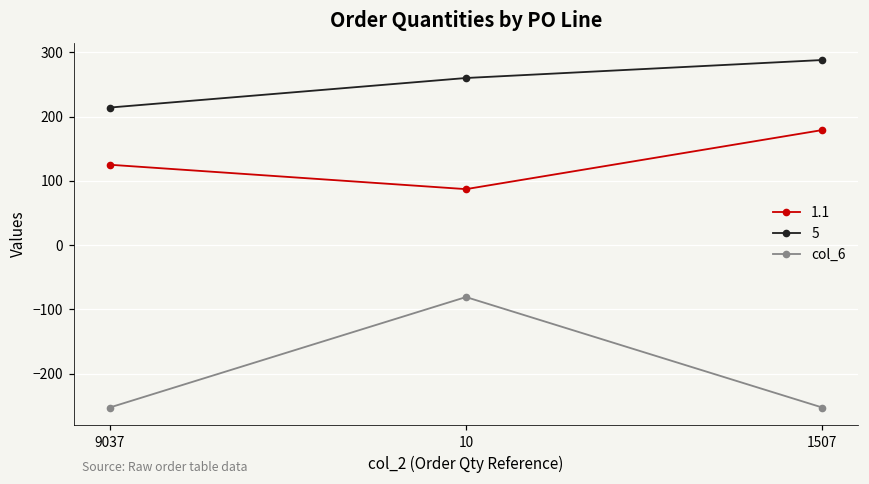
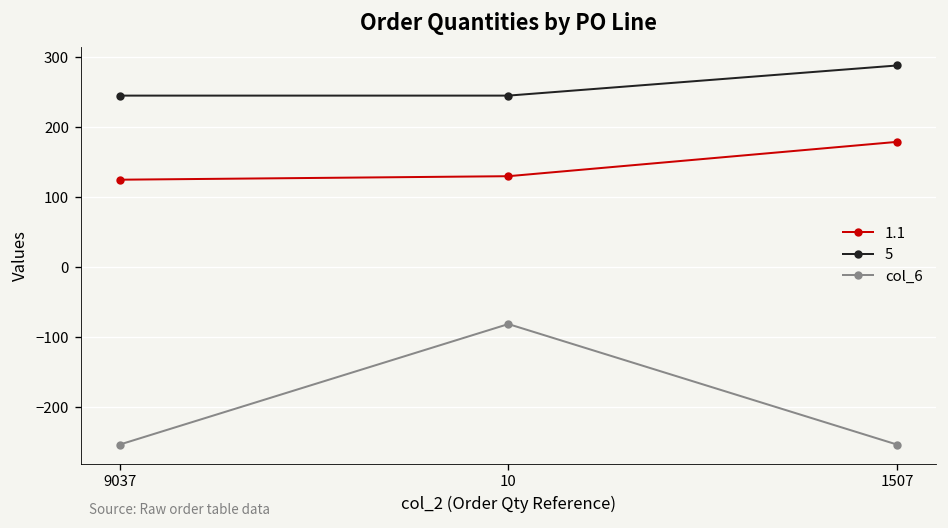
  {
    "1.1": {
      "9037": 130,
-     "10": 90,
+     "10": 130,
      "1507": 180
    },
    "5": {
-     "9037": 210,
-     "10": 260,
+     "9037": 250,
+     "10": 250,
      "1507": 290
    },
    "col_6": {
      "9037": -250,
      "10": -80,
      "1507": -250
    }
  }
